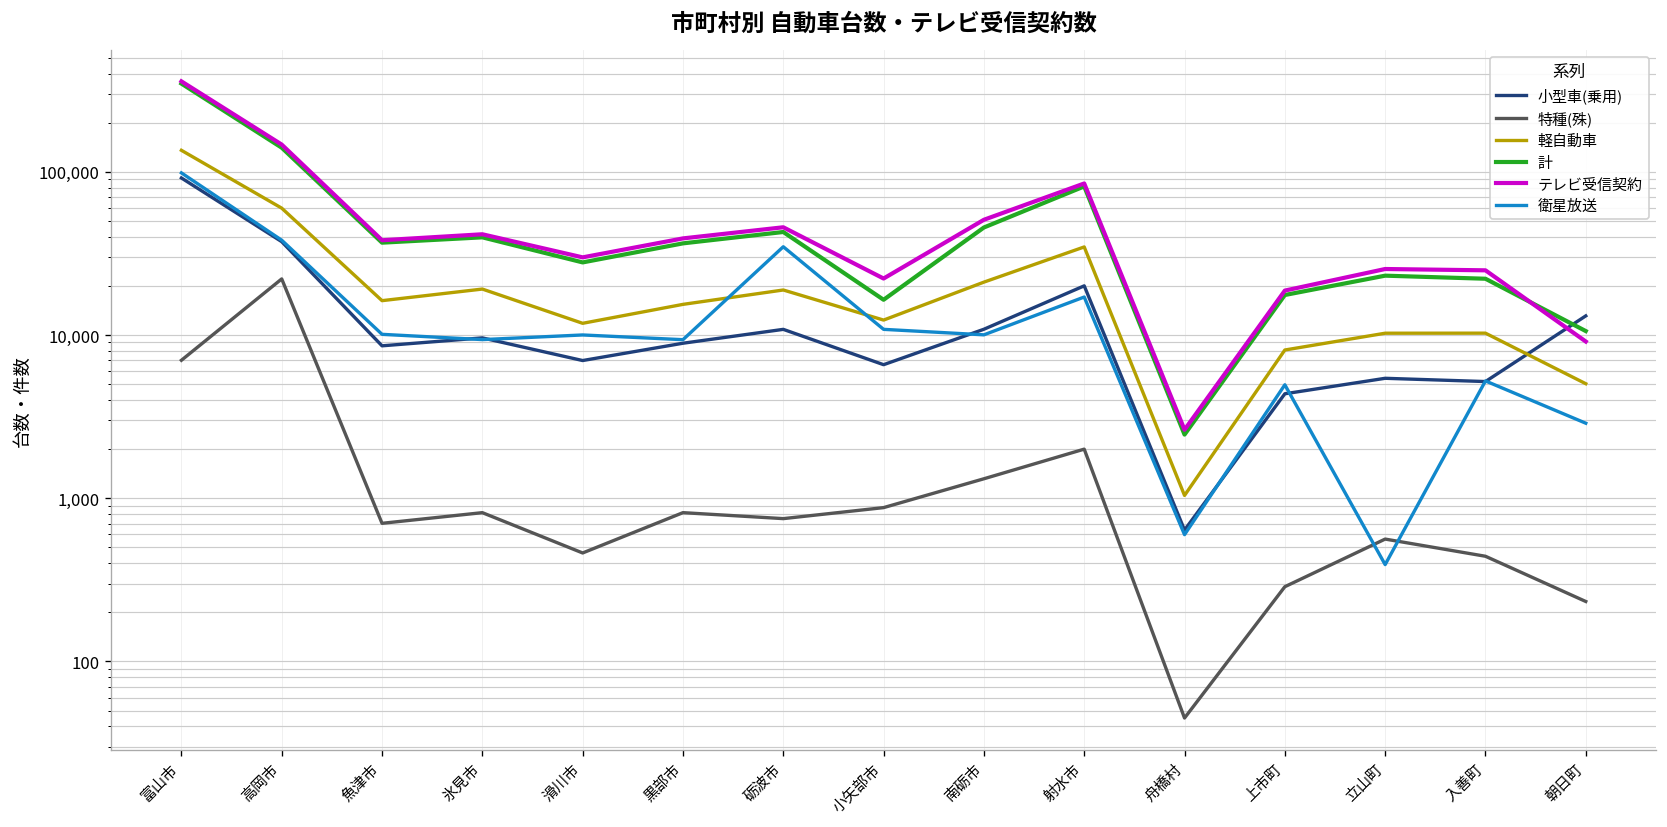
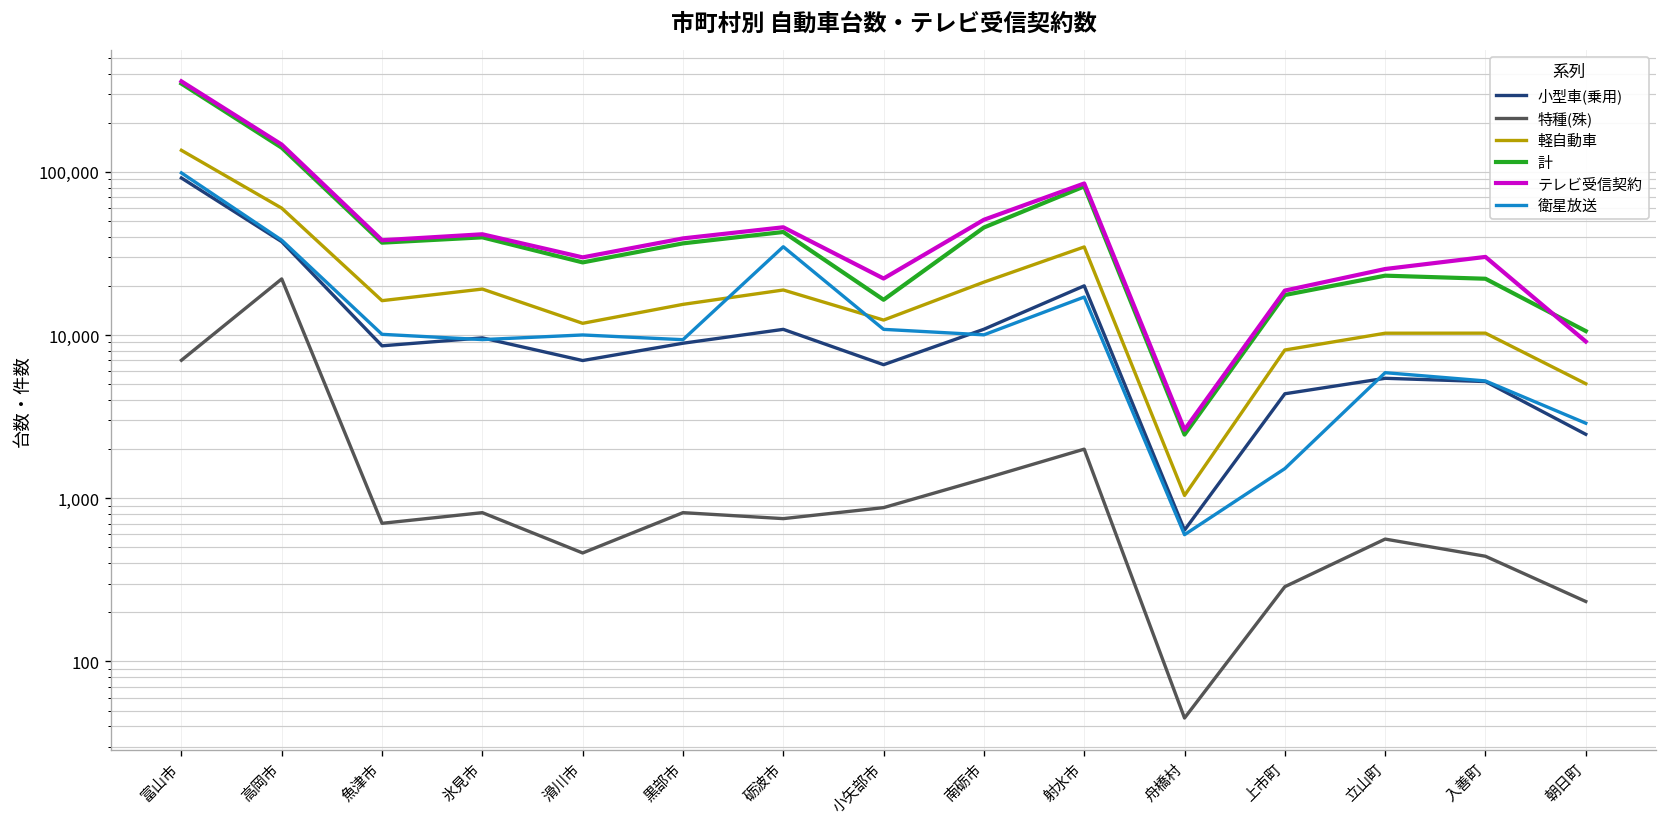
  {
    "小型車(乗用)": {
      "富山市": "90,000",
      "魚津市": "9,000",
      "滑川市": "7,000",
      "黒部市": "9,000",
      "砺波市": "11,000",
      "小矢部市": "7,000",
      "南砺市": "11,000",
      "射水市": "20,000",
      "舟橋村": "600",
      "上市町": "4,400",
      "立山町": "5,400",
-     "朝日町": "13,000"
+     "朝日町": "2,500"
    },
    "特種(殊)": {
      "富山市": "7,000",
      "高岡市": "22,000",
      "魚津市": "700",
      "氷見市": "800",
      "滑川市": "460",
      "黒部市": "800",
      "砺波市": "800",
      "小矢部市": "900",
      "南砺市": "1,300",
      "射水市": "2,000",
      "舟橋村": "45",
      "上市町": "290",
      "立山町": "560",
      "入善町": "440",
      "朝日町": "230"
    },
    "軽自動車": {
      "富山市": "140,000",
      "高岡市": "60,000",
      "魚津市": "16,000",
      "氷見市": "19,000",
      "滑川市": "12,000",
      "黒部市": "15,000",
      "砺波市": "19,000",
      "小矢部市": "12,000",
      "南砺市": "21,000",
      "射水市": "35,000",
      "舟橋村": "1,000",
      "上市町": "8,000",
      "立山町": "10,000",
      "入善町": "10,000",
      "朝日町": "5,000"
    },
    "計": {
      "高岡市": "140,000",
      "滑川市": "28,000",
      "黒部市": "36,000",
      "砺波市": "43,000",
      "小矢部市": "16,000",
      "南砺市": "46,000",
      "舟橋村": "2,500",
      "上市町": "18,000",
      "立山町": "23,000",
      "入善町": "22,000",
      "朝日町": "11,000"
    },
    "テレビ受信契約": {
      "高岡市": "150,000",
      "滑川市": "30,000",
      "黒部市": "39,000",
      "砺波市": "46,000",
      "小矢部市": "22,000",
      "南砺市": "51,000",
      "舟橋村": "2,600",
      "上市町": "19,000",
      "立山町": "25,000",
-     "入善町": "25,000",
+     "入善町": "30,000",
      "朝日町": "9,000"
    },
    "衛星放送": {
      "富山市": "100,000",
      "魚津市": "10,000",
      "滑川市": "10,000",
      "黒部市": "9,000",
      "砺波市": "35,000",
      "小矢部市": "11,000",
      "南砺市": "10,000",
      "射水市": "17,000",
      "舟橋村": "600",
-     "上市町": "5,000",
-     "立山町": "390",
+     "上市町": "1,500",
+     "立山町": "5,900",
      "朝日町": "2,900"
    }
  }
